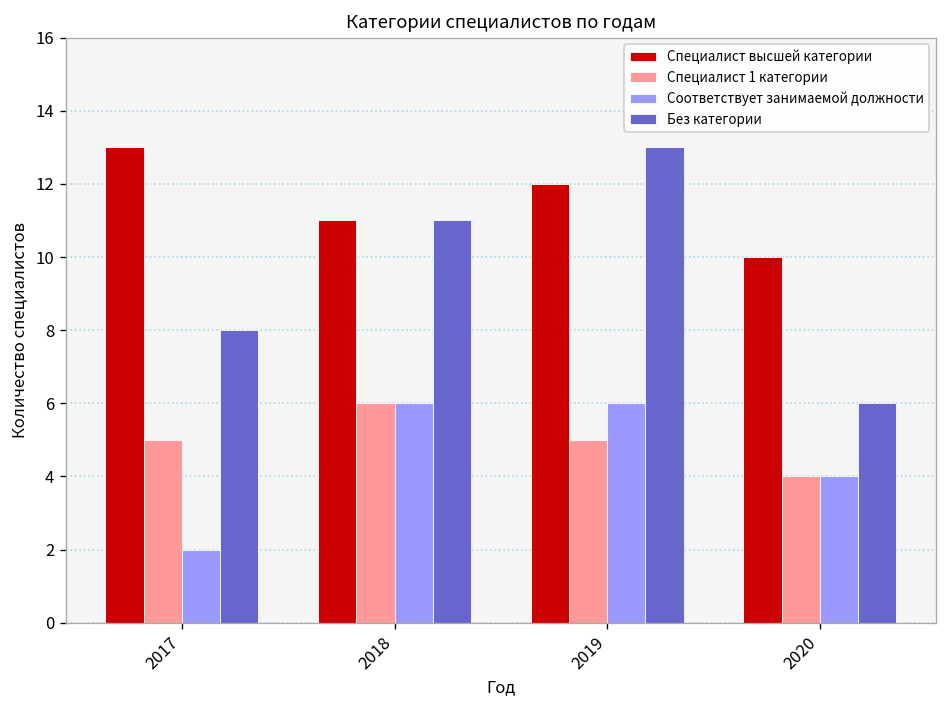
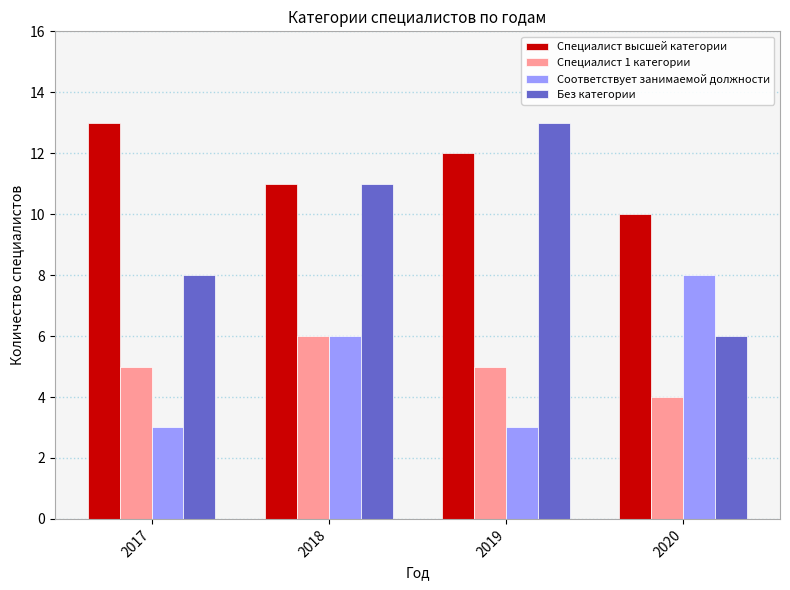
  {
    "Специалист высшей категории": {
      "2017": 13,
      "2018": 11,
      "2019": 12,
      "2020": 10
    },
    "Специалист 1 категории": {
      "2017": 5,
      "2018": 6,
      "2019": 5,
      "2020": 4
    },
    "Соответствует занимаемой должности": {
-     "2017": 2,
+     "2017": 3,
      "2018": 6,
-     "2019": 6,
-     "2020": 4
+     "2019": 3,
+     "2020": 8
    },
    "Без категории": {
      "2017": 8,
      "2018": 11,
      "2019": 13,
      "2020": 6
    }
  }
